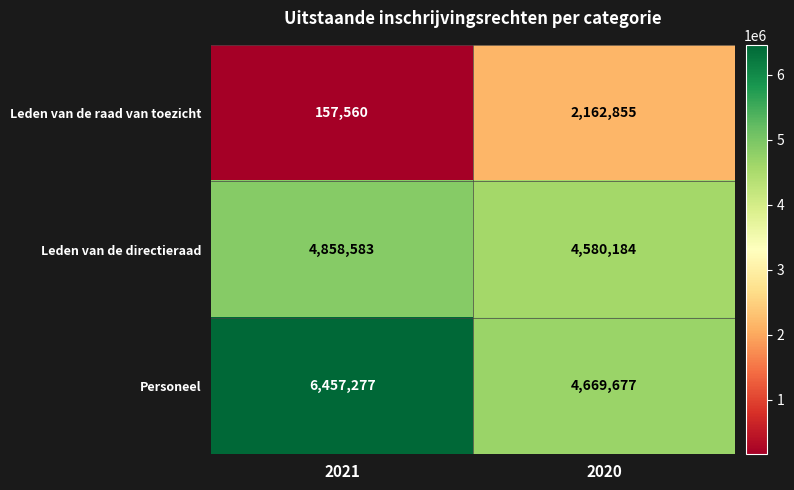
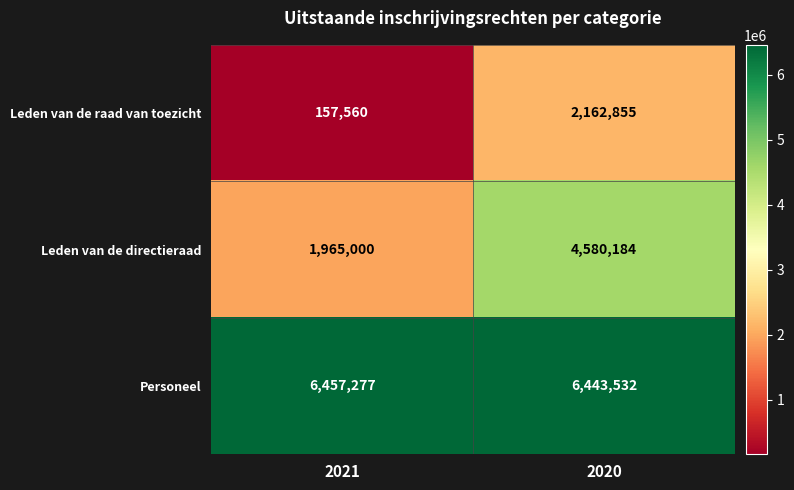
  {
    "Leden van de raad van toezicht": {
      "2021": "157,560",
      "2020": "2,162,855"
    },
    "Leden van de directieraad": {
-     "2021": "4,858,583",
+     "2021": "1,965,000",
      "2020": "4,580,184"
    },
    "Personeel": {
      "2021": "6,457,277",
-     "2020": "4,669,677"
+     "2020": "6,443,532"
    }
  }
